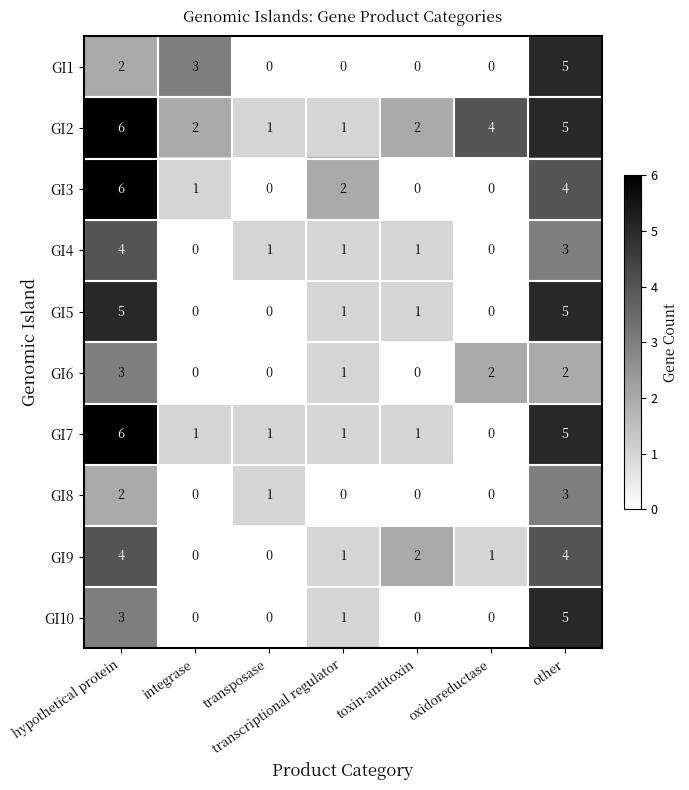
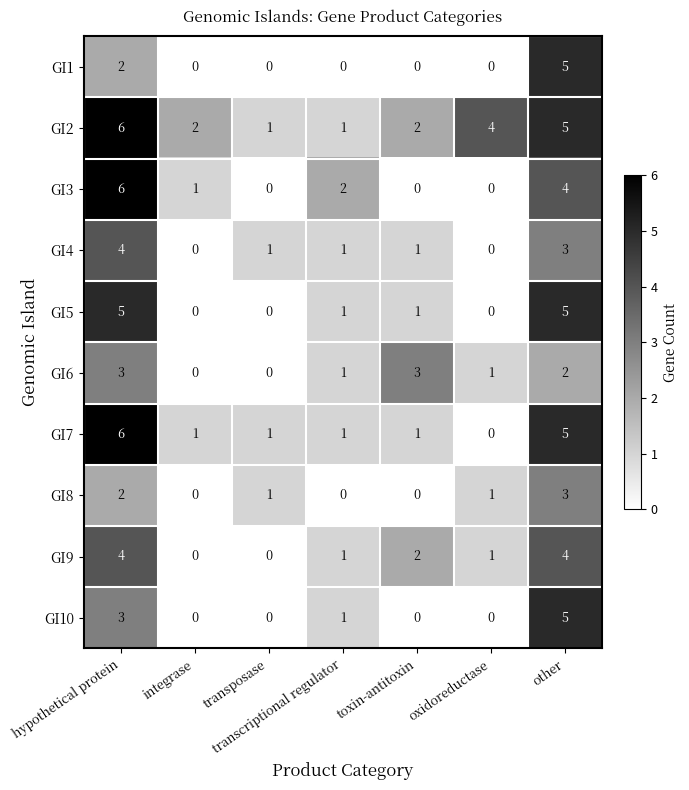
  {
    "GI1": {
      "hypothetical protein": 2,
-     "integrase": 3,
+     "integrase": 0,
      "transposase": 0,
      "transcriptional regulator": 0,
      "toxin-antitoxin": 0,
      "oxidoreductase": 0,
      "other": 5
    },
    "GI2": {
      "hypothetical protein": 6,
      "integrase": 2,
      "transposase": 1,
      "transcriptional regulator": 1,
      "toxin-antitoxin": 2,
      "oxidoreductase": 4,
      "other": 5
    },
    "GI3": {
      "hypothetical protein": 6,
      "integrase": 1,
      "transposase": 0,
      "transcriptional regulator": 2,
      "toxin-antitoxin": 0,
      "oxidoreductase": 0,
      "other": 4
    },
    "GI4": {
      "hypothetical protein": 4,
      "integrase": 0,
      "transposase": 1,
      "transcriptional regulator": 1,
      "toxin-antitoxin": 1,
      "oxidoreductase": 0,
      "other": 3
    },
    "GI5": {
      "hypothetical protein": 5,
      "integrase": 0,
      "transposase": 0,
      "transcriptional regulator": 1,
      "toxin-antitoxin": 1,
      "oxidoreductase": 0,
      "other": 5
    },
    "GI6": {
      "hypothetical protein": 3,
      "integrase": 0,
      "transposase": 0,
      "transcriptional regulator": 1,
-     "toxin-antitoxin": 0,
-     "oxidoreductase": 2,
+     "toxin-antitoxin": 3,
+     "oxidoreductase": 1,
      "other": 2
    },
    "GI7": {
      "hypothetical protein": 6,
      "integrase": 1,
      "transposase": 1,
      "transcriptional regulator": 1,
      "toxin-antitoxin": 1,
      "oxidoreductase": 0,
      "other": 5
    },
    "GI8": {
      "hypothetical protein": 2,
      "integrase": 0,
      "transposase": 1,
      "transcriptional regulator": 0,
      "toxin-antitoxin": 0,
-     "oxidoreductase": 0,
+     "oxidoreductase": 1,
      "other": 3
    },
    "GI9": {
      "hypothetical protein": 4,
      "integrase": 0,
      "transposase": 0,
      "transcriptional regulator": 1,
      "toxin-antitoxin": 2,
      "oxidoreductase": 1,
      "other": 4
    },
    "GI10": {
      "hypothetical protein": 3,
      "integrase": 0,
      "transposase": 0,
      "transcriptional regulator": 1,
      "toxin-antitoxin": 0,
      "oxidoreductase": 0,
      "other": 5
    }
  }
